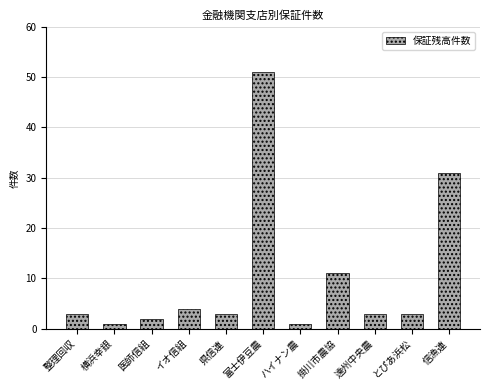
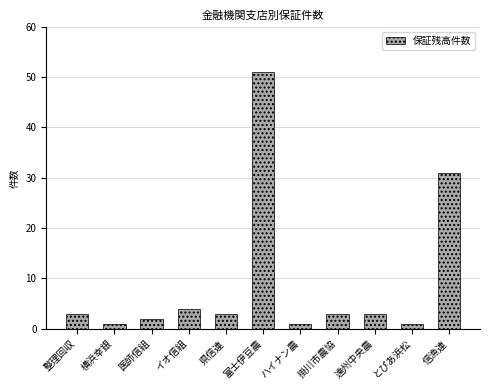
  {
    "整理回収": 3,
    "横浜幸銀": 1,
    "医師信組": 2,
    "イオ信組": 4,
    "県信連": 3,
    "富士伊豆農": 51,
    "ハイナン農": 1,
-   "掛川市農協": 11,
+   "掛川市農協": 3,
    "遠州中央農": 3,
-   "とぴあ浜松": 3,
+   "とぴあ浜松": 1,
    "信漁連": 31
  }
